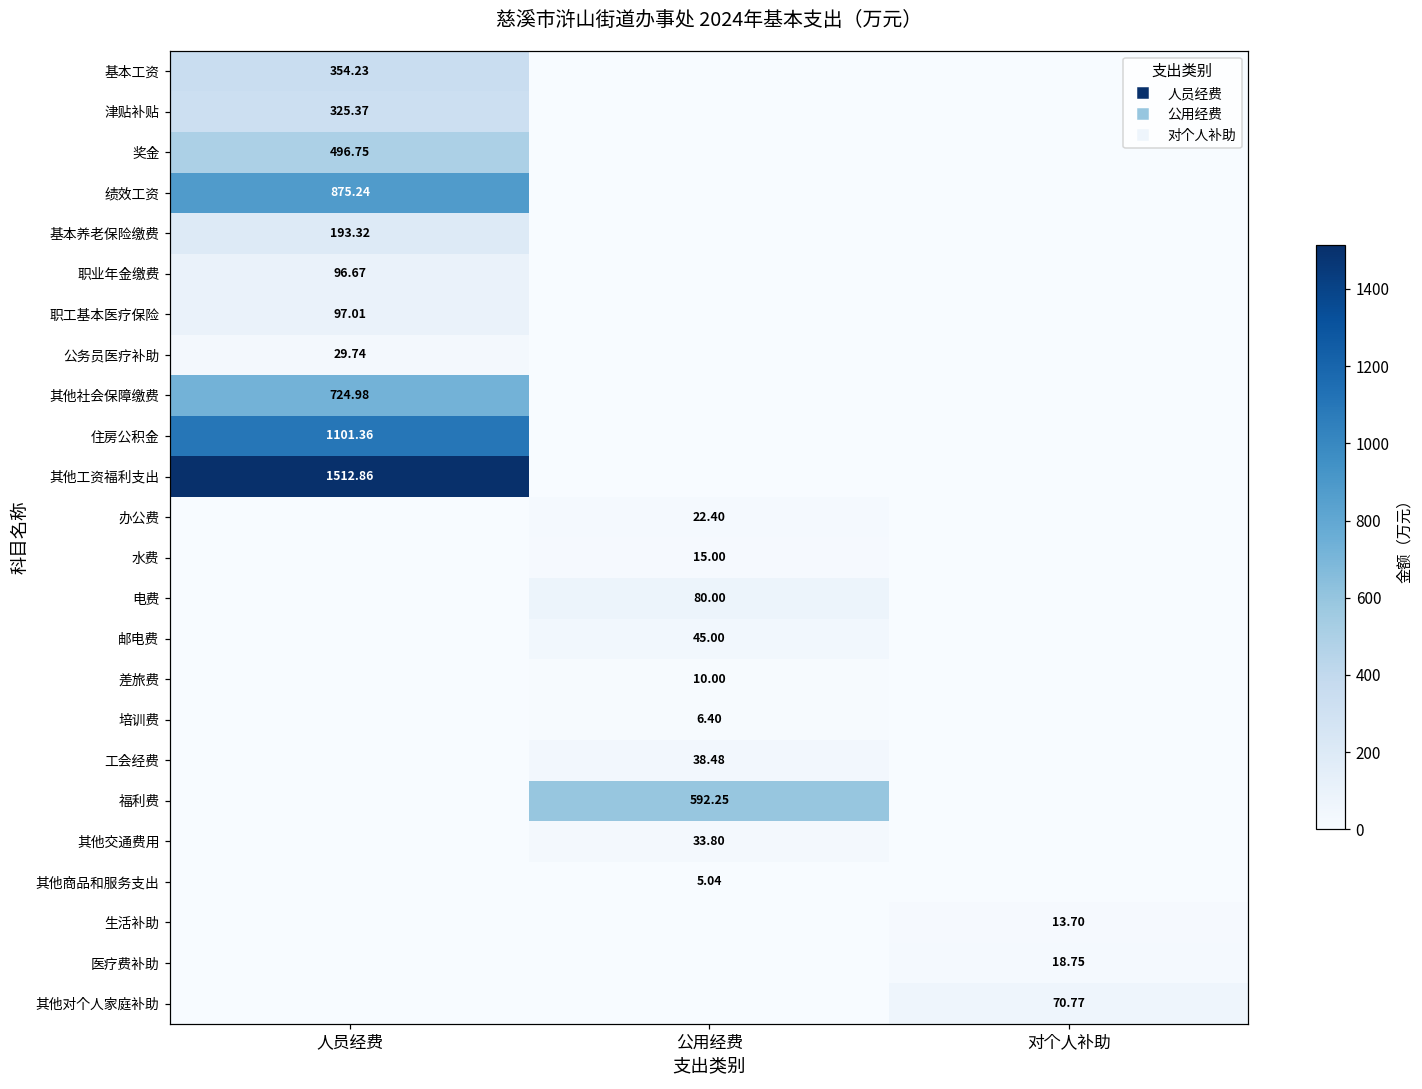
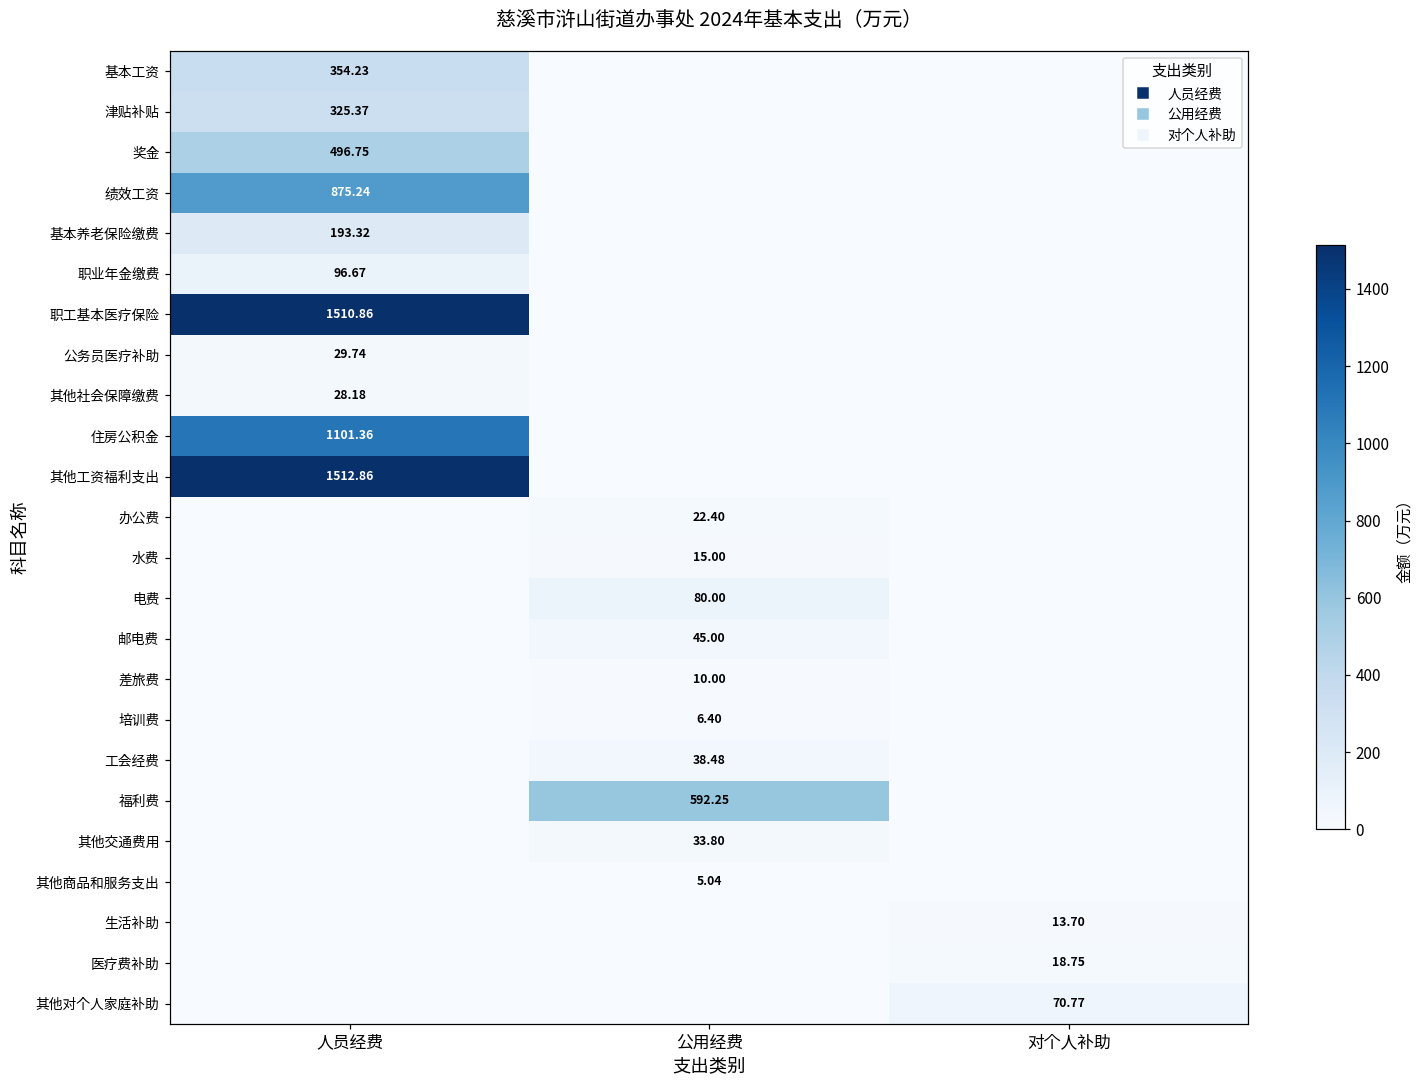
  {
    "基本工资": {
      "人员经费": 354.23
    },
    "津贴补贴": {
      "人员经费": 325.37
    },
    "奖金": {
      "人员经费": 496.75
    },
    "绩效工资": {
      "人员经费": 875.24
    },
    "基本养老保险缴费": {
      "人员经费": 193.32
    },
    "职业年金缴费": {
      "人员经费": 96.67
    },
    "职工基本医疗保险": {
-     "人员经费": 97.01
+     "人员经费": 1510.86
    },
    "公务员医疗补助": {
      "人员经费": 29.74
    },
    "其他社会保障缴费": {
-     "人员经费": 724.98
+     "人员经费": 28.18
    },
    "住房公积金": {
      "人员经费": 1101.36
    },
    "其他工资福利支出": {
      "人员经费": 1512.86
    },
    "办公费": {
      "公用经费": 22.40
    },
    "水费": {
      "公用经费": 15.00
    },
    "电费": {
      "公用经费": 80.00
    },
    "邮电费": {
      "公用经费": 45.00
    },
    "差旅费": {
      "公用经费": 10.00
    },
    "培训费": {
      "公用经费": 6.40
    },
    "工会经费": {
      "公用经费": 38.48
    },
    "福利费": {
      "公用经费": 592.25
    },
    "其他交通费用": {
      "公用经费": 33.80
    },
    "其他商品和服务支出": {
      "公用经费": 5.04
    },
    "生活补助": {
      "对个人补助": 13.70
    },
    "医疗费补助": {
      "对个人补助": 18.75
    },
    "其他对个人家庭补助": {
      "对个人补助": 70.77
    }
  }
